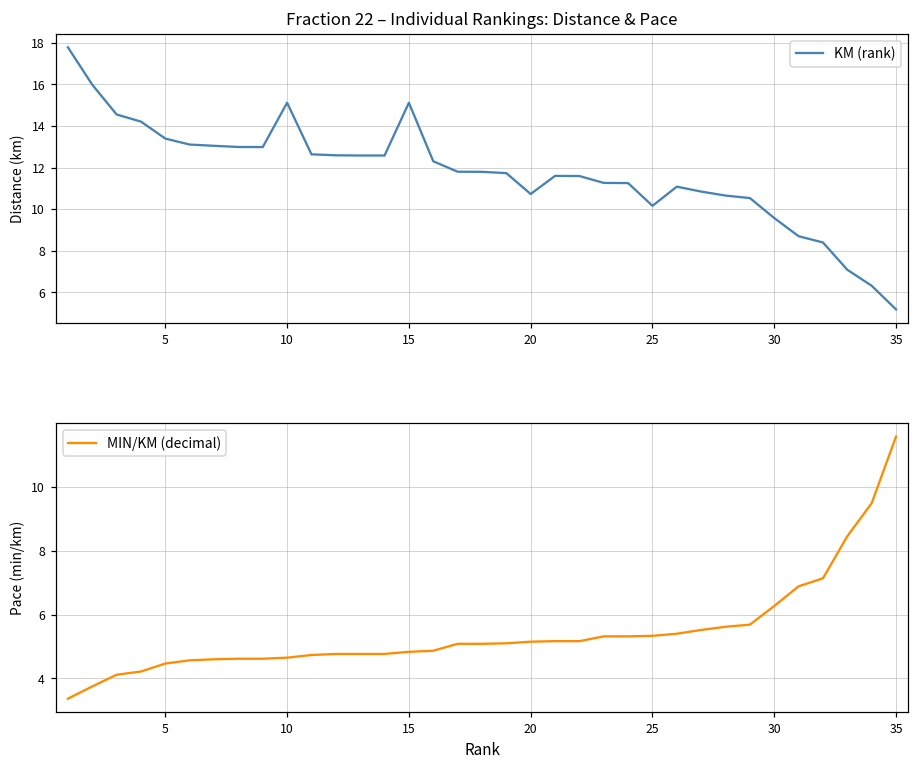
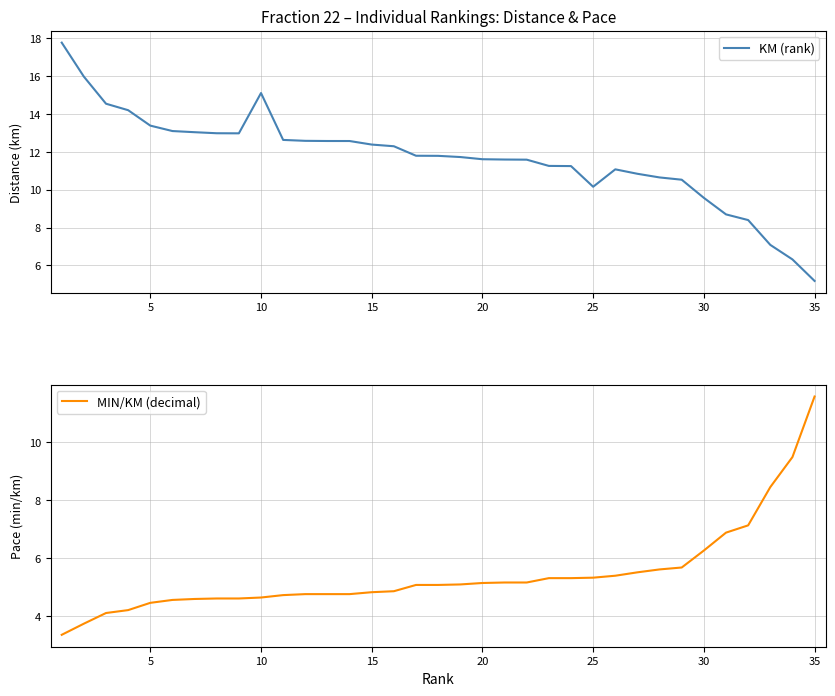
  {
    "Fraction 22 – Individual Rankings: Distance & Pace": {
      "5": 13.4,
      "10": 15.1,
-     "15": 15.1,
-     "20": 10.7,
+     "15": 12.4,
+     "20": 11.6,
      "25": 10.2,
      "30": 9.6,
      "35": 5.2
    }
  }
